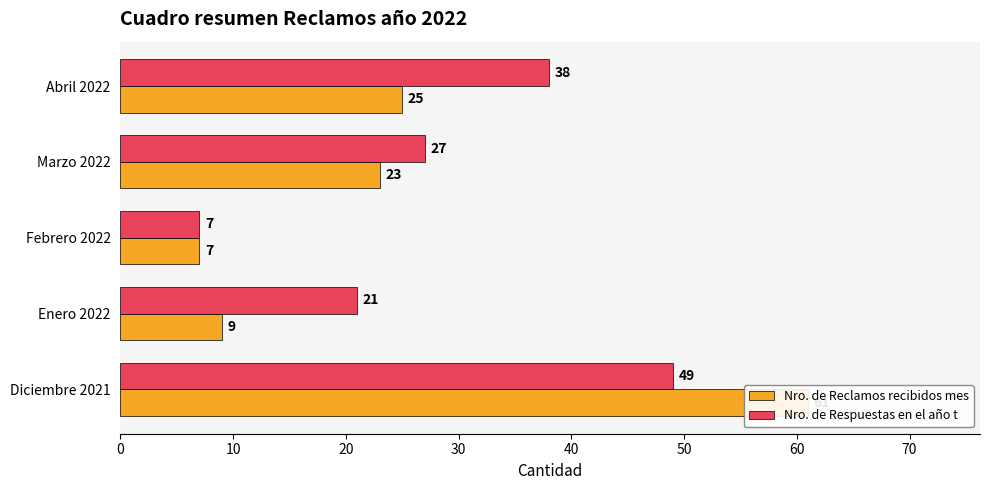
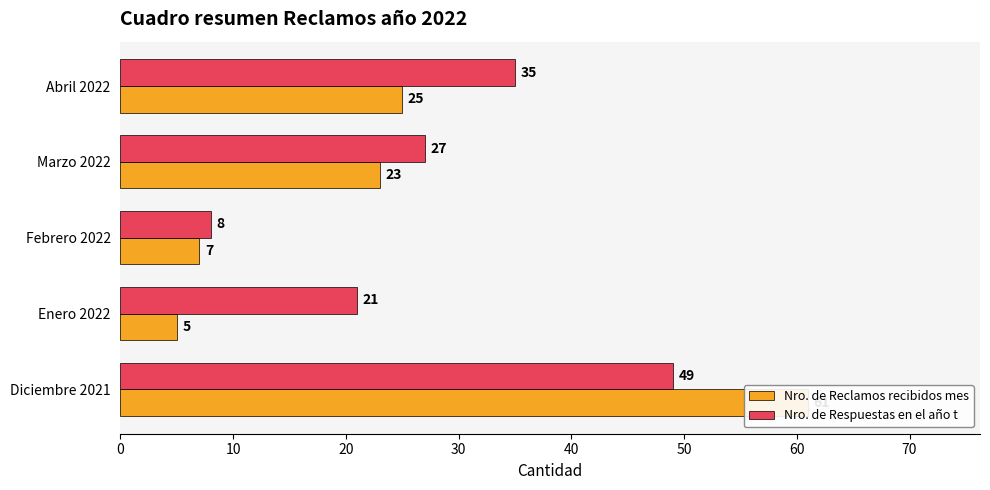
  {
    "Nro. de Reclamos recibidos mes": {
      "Abril 2022": 25,
      "Marzo 2022": 23,
      "Febrero 2022": 7,
-     "Enero 2022": 9
+     "Enero 2022": 5
    },
    "Nro. de Respuestas en el año t": {
-     "Abril 2022": 38,
+     "Abril 2022": 35,
      "Marzo 2022": 27,
-     "Febrero 2022": 7,
+     "Febrero 2022": 8,
      "Enero 2022": 21,
      "Diciembre 2021": 49
    }
  }
